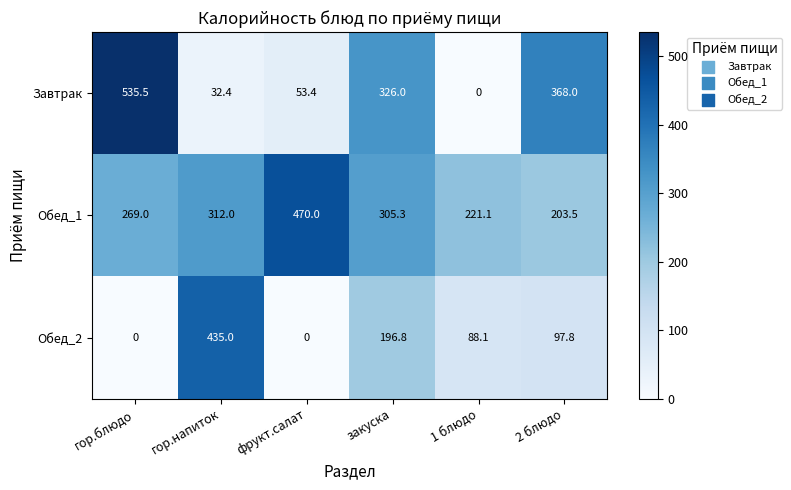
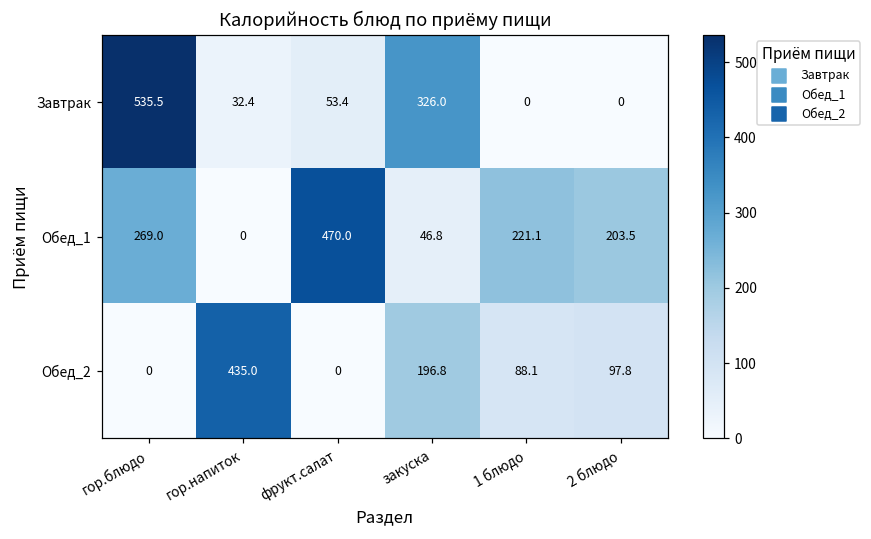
  {
    "Завтрак": {
      "гор.блюдо": 535.5,
      "гор.напиток": 32.4,
      "фрукт.салат": 53.4,
      "закуска": 326.0,
      "1 блюдо": 0,
-     "2 блюдо": 368.0
+     "2 блюдо": 0
    },
    "Обед_1": {
      "гор.блюдо": 269.0,
-     "гор.напиток": 312.0,
+     "гор.напиток": 0,
      "фрукт.салат": 470.0,
-     "закуска": 305.3,
+     "закуска": 46.8,
      "1 блюдо": 221.1,
      "2 блюдо": 203.5
    },
    "Обед_2": {
      "гор.блюдо": 0,
      "гор.напиток": 435.0,
      "фрукт.салат": 0,
      "закуска": 196.8,
      "1 блюдо": 88.1,
      "2 блюдо": 97.8
    }
  }
